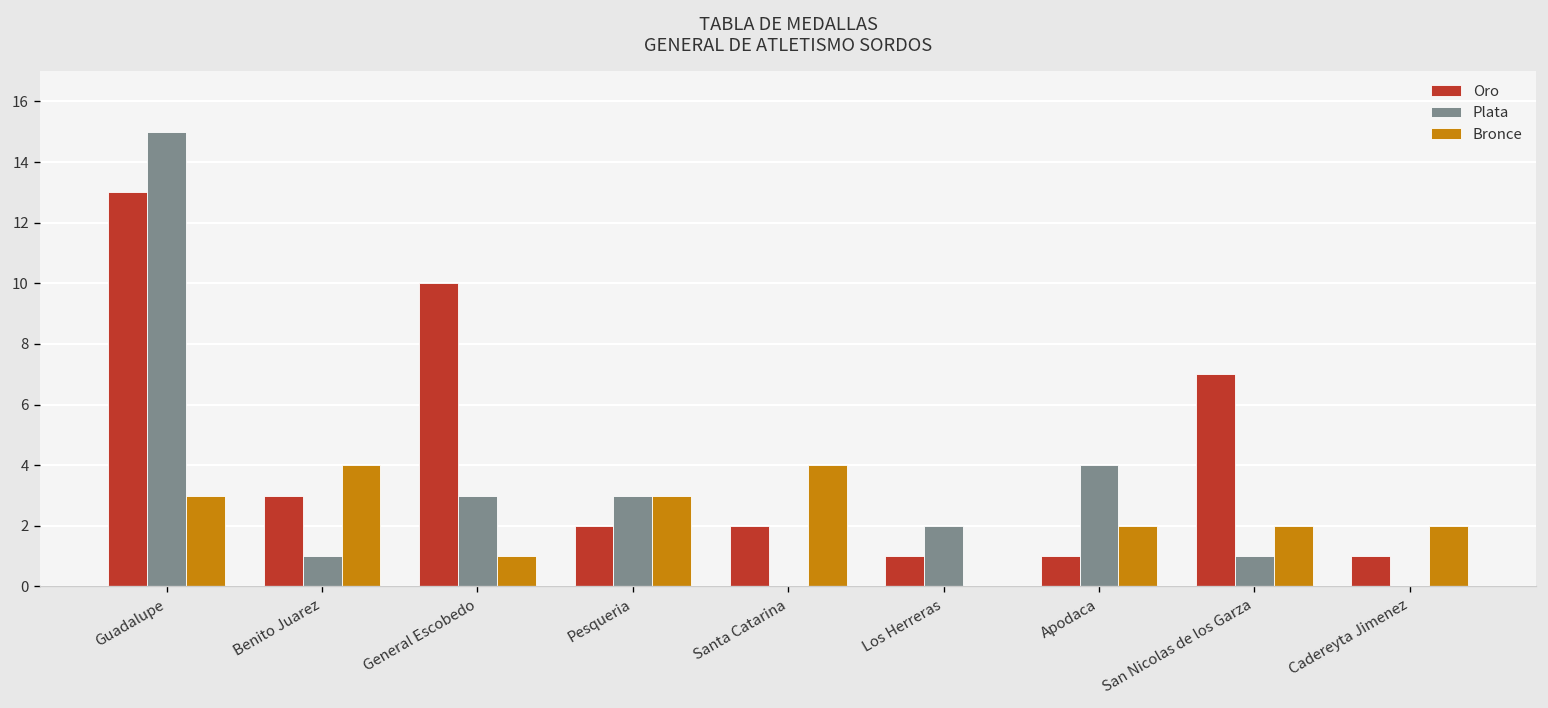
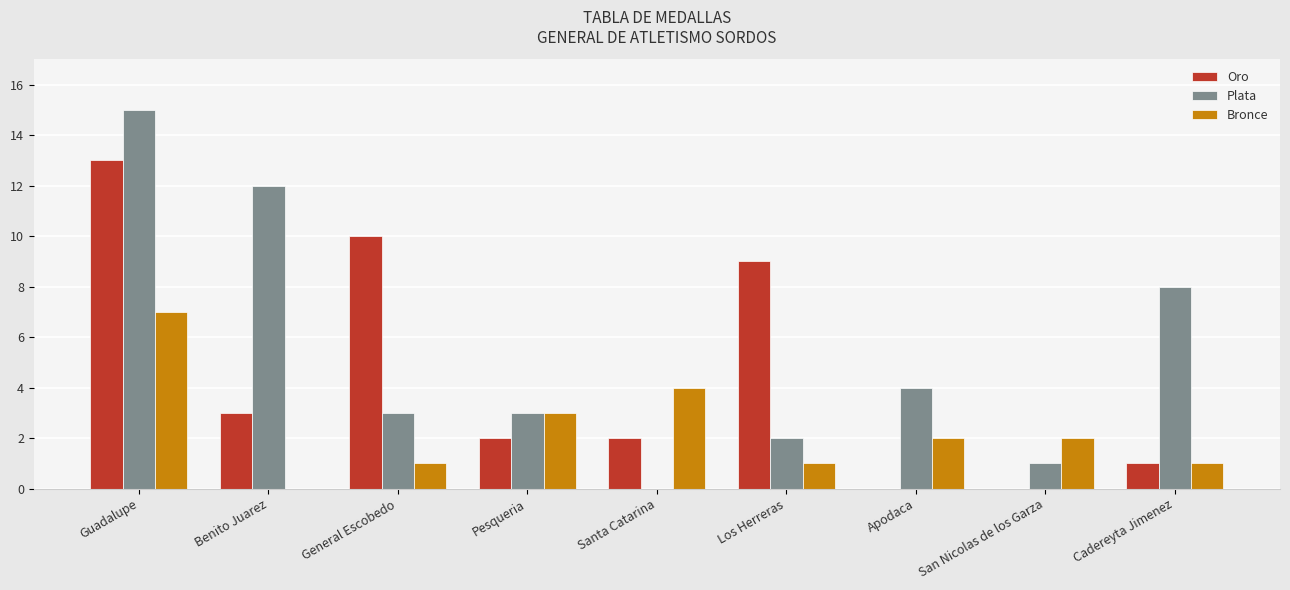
  {
    "Oro": {
      "Guadalupe": 13,
      "Benito Juarez": 3,
      "General Escobedo": 10,
      "Pesqueria": 2,
      "Santa Catarina": 2,
-     "Los Herreras": 1,
-     "Apodaca": 1,
-     "San Nicolas de los Garza": 7,
+     "Los Herreras": 9,
+     "Apodaca": 0,
+     "San Nicolas de los Garza": 0,
      "Cadereyta Jimenez": 1
    },
    "Plata": {
      "Guadalupe": 15,
-     "Benito Juarez": 1,
+     "Benito Juarez": 12,
      "General Escobedo": 3,
      "Pesqueria": 3,
      "Santa Catarina": 0,
      "Los Herreras": 2,
      "Apodaca": 4,
      "San Nicolas de los Garza": 1,
-     "Cadereyta Jimenez": 0
+     "Cadereyta Jimenez": 8
    },
    "Bronce": {
-     "Guadalupe": 3,
-     "Benito Juarez": 4,
+     "Guadalupe": 7,
+     "Benito Juarez": 0,
      "General Escobedo": 1,
      "Pesqueria": 3,
      "Santa Catarina": 4,
-     "Los Herreras": 0,
+     "Los Herreras": 1,
      "Apodaca": 2,
      "San Nicolas de los Garza": 2,
-     "Cadereyta Jimenez": 2
+     "Cadereyta Jimenez": 1
    }
  }
